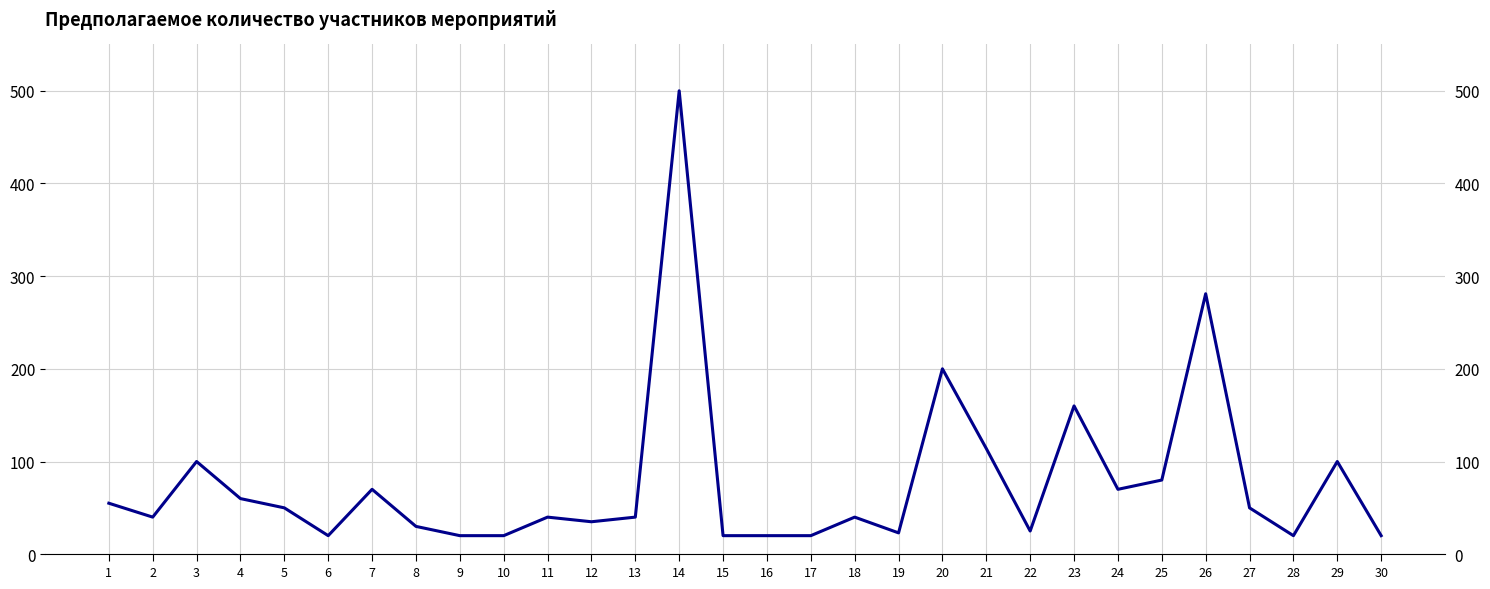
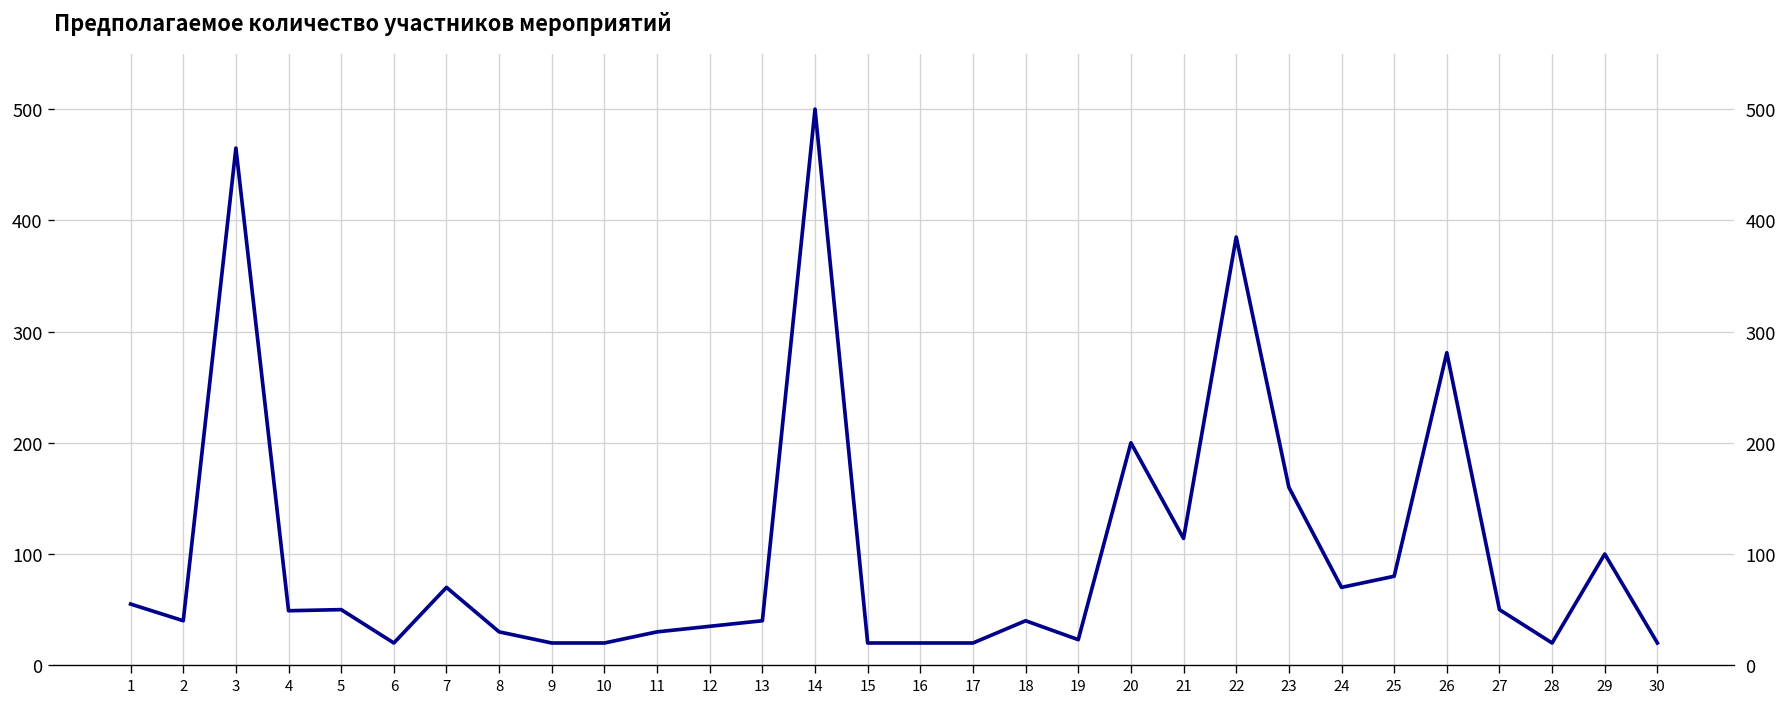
  {
    "1": 60,
    "2": 40,
-   "3": 100,
-   "4": 60,
+   "3": 470,
+   "4": 50,
    "5": 50,
    "6": 20,
    "7": 70,
    "8": 30,
    "9": 20,
    "10": 20,
-   "11": 40,
+   "11": 30,
    "12": 40,
    "13": 40,
    "14": 500,
    "15": 20,
    "16": 20,
    "17": 20,
    "18": 40,
    "19": 20,
    "20": 200,
    "21": 110,
-   "22": 30,
+   "22": 390,
    "23": 160,
    "24": 70,
    "25": 80,
    "26": 280,
    "27": 50,
    "28": 20,
    "29": 100,
    "30": 20
  }
